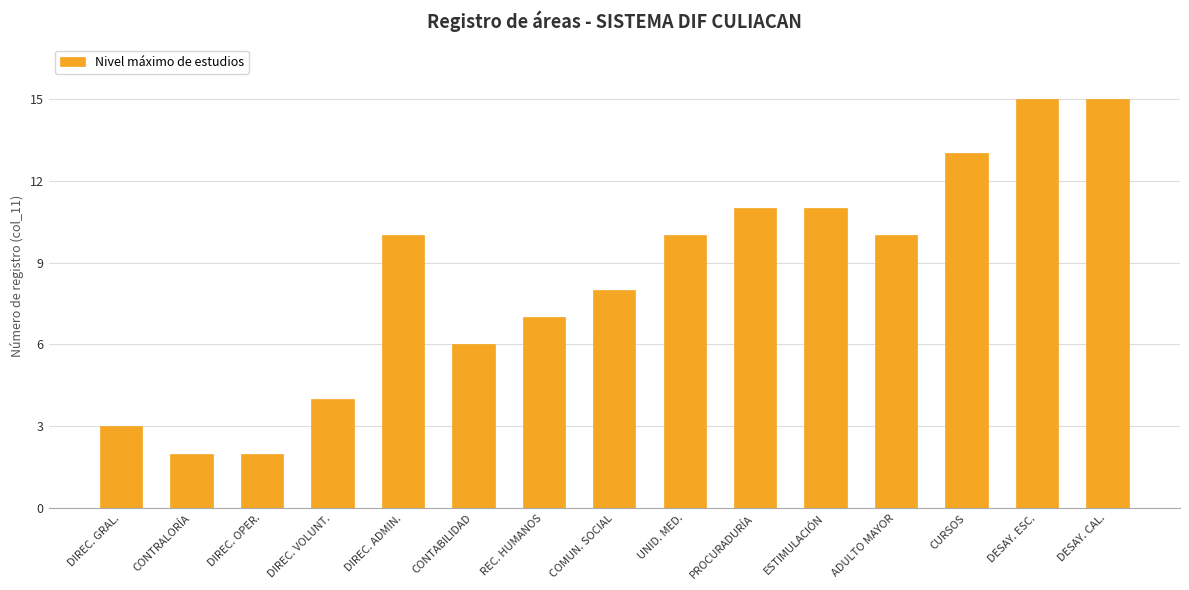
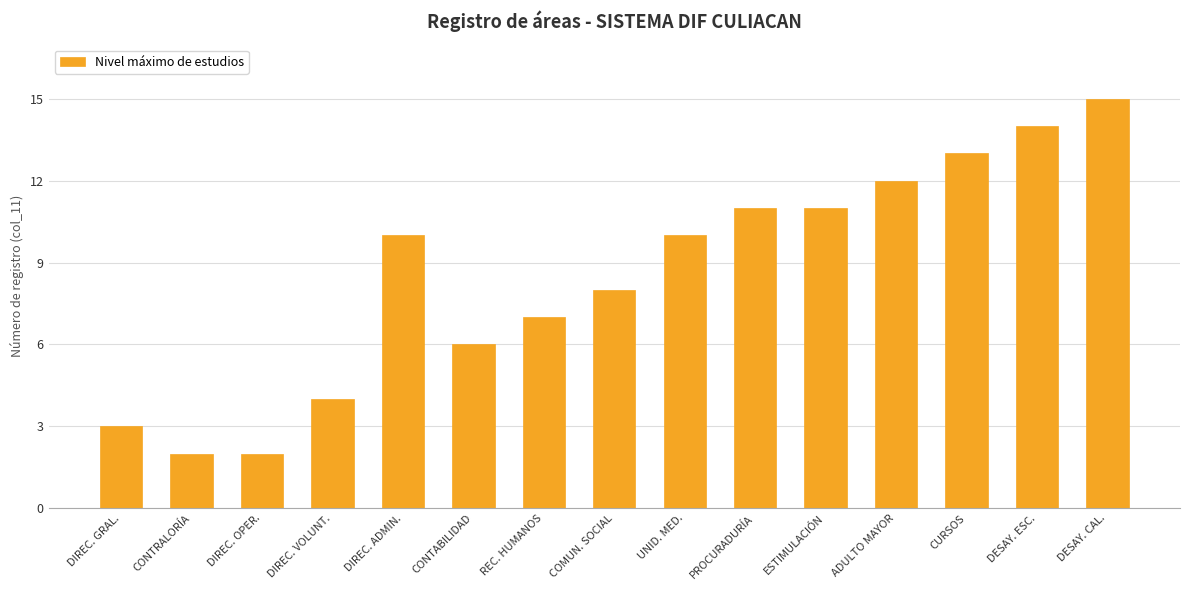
  {
    "DIREC. GRAL.": 3,
    "CONTRALORÍA": 2,
    "DIREC. OPER.": 2,
    "DIREC. VOLUNT.": 4,
    "DIREC. ADMIN.": 10,
    "CONTABILIDAD": 6,
    "REC. HUMANOS": 7,
    "COMUN. SOCIAL": 8,
    "UNID. MED.": 10,
    "PROCURADURÍA": 11,
    "ESTIMULACIÓN": 11,
-   "ADULTO MAYOR": 10,
+   "ADULTO MAYOR": 12,
    "CURSOS": 13,
-   "DESAY. ESC.": 15,
+   "DESAY. ESC.": 14,
    "DESAY. CAL.": 15
  }
